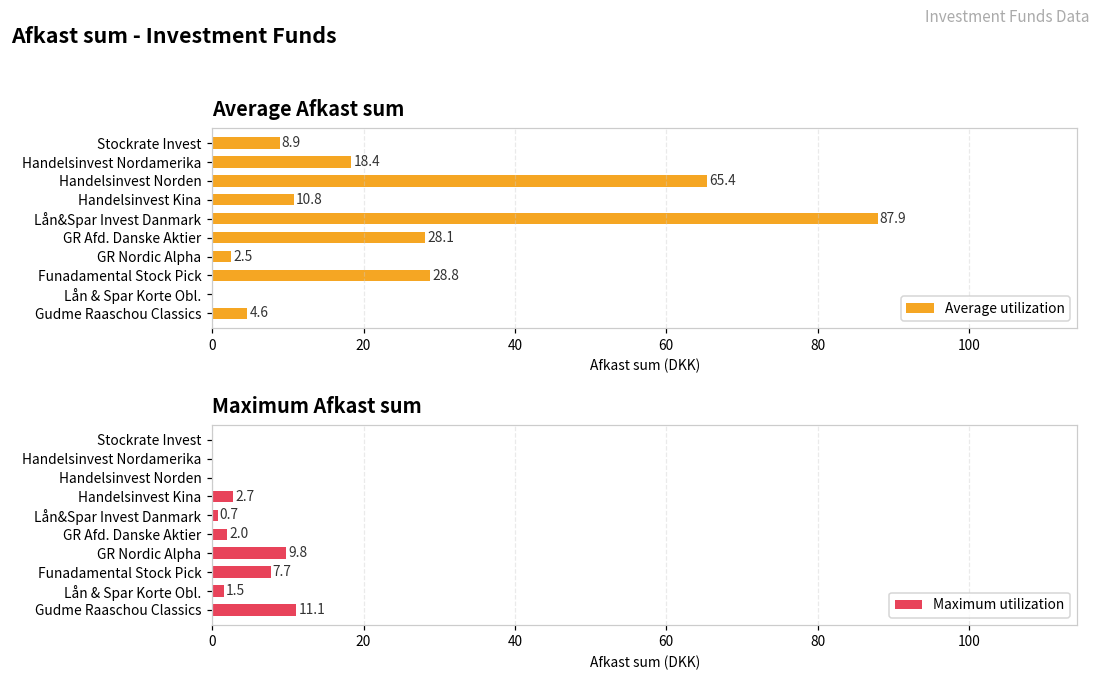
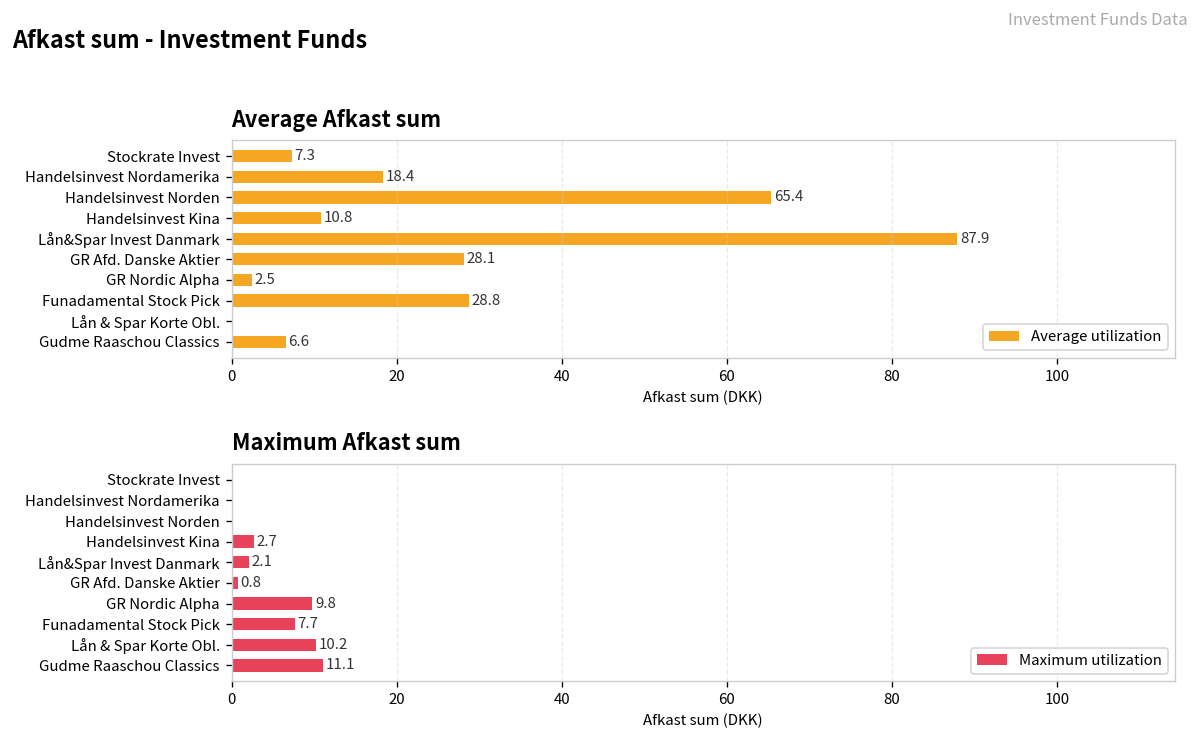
  {
    "Average Afkast sum": {
-     "Stockrate Invest": 8.9,
+     "Stockrate Invest": 7.3,
      "Handelsinvest Nordamerika": 18.4,
      "Handelsinvest Norden": 65.4,
      "Handelsinvest Kina": 10.8,
      "Lån&Spar Invest Danmark": 87.9,
      "GR Afd. Danske Aktier": 28.1,
      "GR Nordic Alpha": 2.5,
      "Funadamental Stock Pick": 28.8,
-     "Gudme Raaschou Classics": 4.6
+     "Gudme Raaschou Classics": 6.6
    },
    "Maximum Afkast sum": {
      "Handelsinvest Kina": 2.7,
-     "Lån&Spar Invest Danmark": 0.7,
-     "GR Afd. Danske Aktier": 2.0,
+     "Lån&Spar Invest Danmark": 2.1,
+     "GR Afd. Danske Aktier": 0.8,
      "GR Nordic Alpha": 9.8,
      "Funadamental Stock Pick": 7.7,
-     "Lån & Spar Korte Obl.": 1.5,
+     "Lån & Spar Korte Obl.": 10.2,
      "Gudme Raaschou Classics": 11.1
    }
  }
